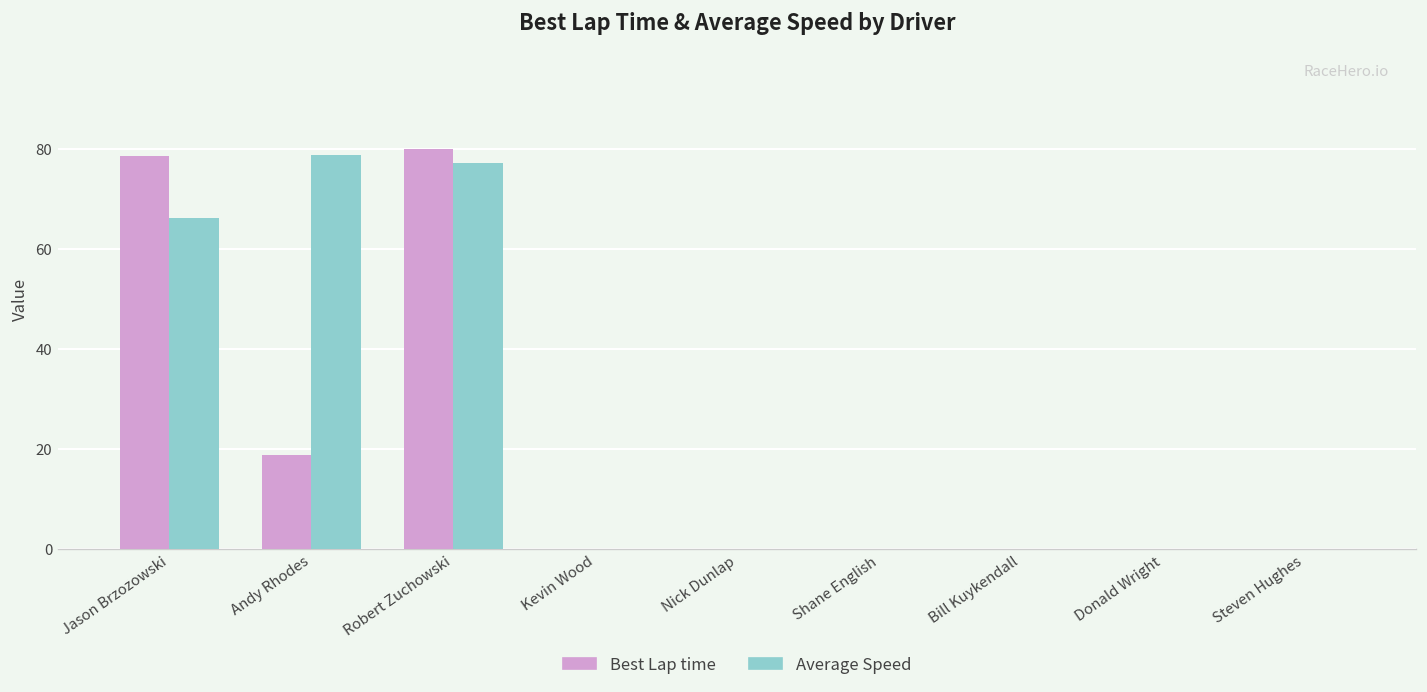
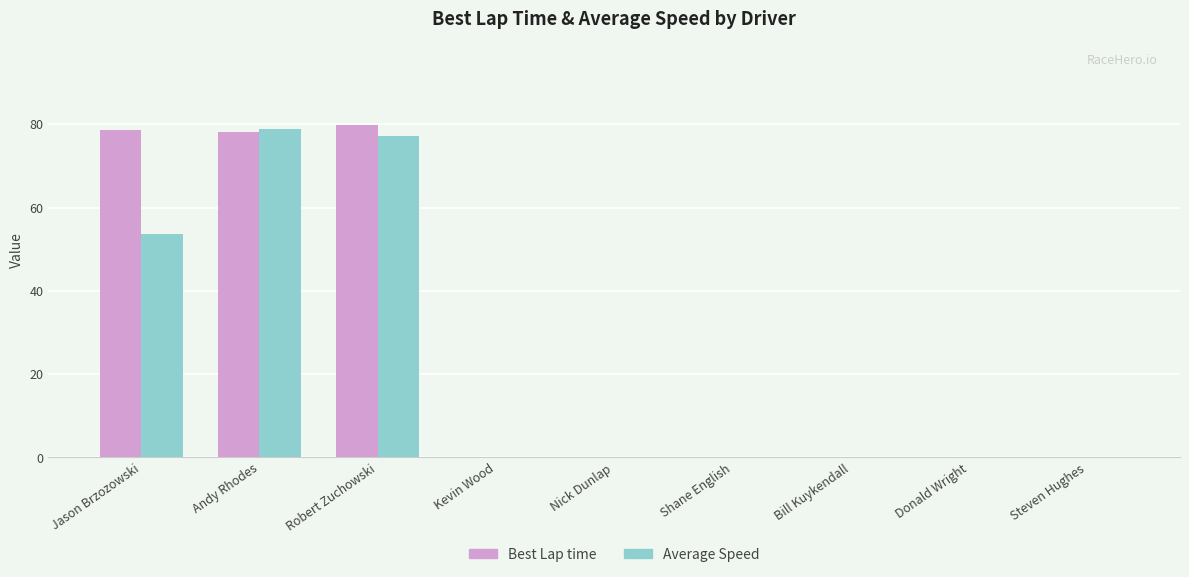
  {
    "Best Lap time": {
      "Jason Brzozowski": 79,
-     "Andy Rhodes": 19,
+     "Andy Rhodes": 78,
      "Robert Zuchowski": 80,
      "Kevin Wood": 0,
      "Nick Dunlap": 0,
      "Shane English": 0,
      "Bill Kuykendall": 0,
      "Donald Wright": 0,
      "Steven Hughes": 0
    },
    "Average Speed": {
-     "Jason Brzozowski": 66,
+     "Jason Brzozowski": 54,
      "Andy Rhodes": 79,
      "Robert Zuchowski": 77,
      "Kevin Wood": 0,
      "Nick Dunlap": 0,
      "Shane English": 0,
      "Bill Kuykendall": 0,
      "Donald Wright": 0,
      "Steven Hughes": 0
    }
  }
